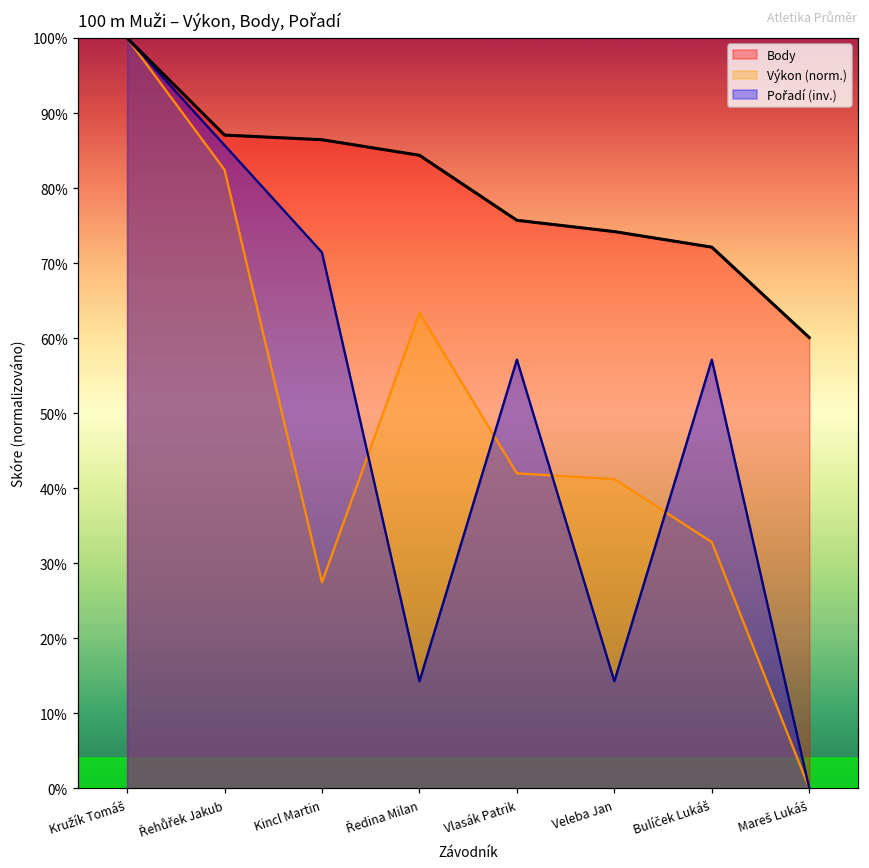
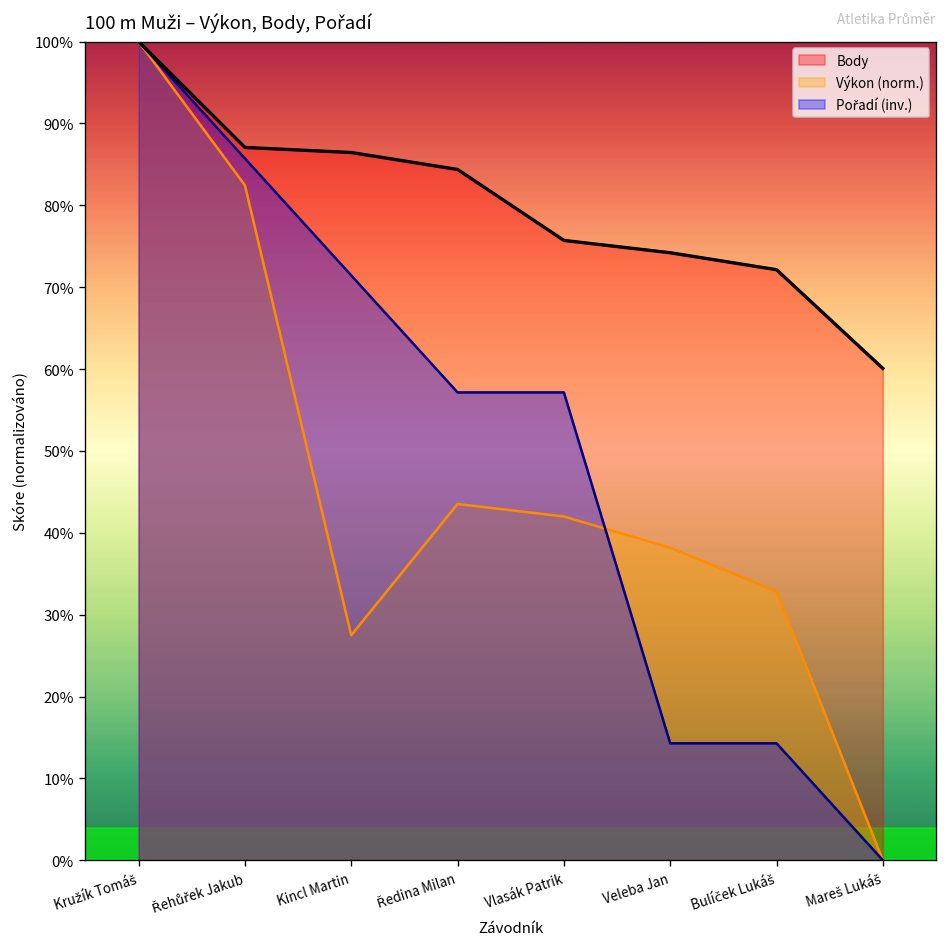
  {
    "Body": {
      "Řehůřek Jakub": "87%",
      "Kincl Martin": "86%",
      "Ředina Milan": "84%",
      "Vlasák Patrik": "76%",
      "Veleba Jan": "74%",
      "Bulíček Lukáš": "72%",
      "Mareš Lukáš": "60%"
    },
    "Výkon (norm.)": {
      "Řehůřek Jakub": "82%",
      "Kincl Martin": "27%",
-     "Ředina Milan": "63%",
+     "Ředina Milan": "44%",
      "Vlasák Patrik": "42%",
-     "Veleba Jan": "41%",
+     "Veleba Jan": "38%",
      "Bulíček Lukáš": "33%"
    },
    "Pořadí (inv.)": {
      "Řehůřek Jakub": "86%",
      "Kincl Martin": "71%",
-     "Ředina Milan": "14%",
+     "Ředina Milan": "57%",
      "Vlasák Patrik": "57%",
      "Veleba Jan": "14%",
-     "Bulíček Lukáš": "57%"
+     "Bulíček Lukáš": "14%"
    }
  }
